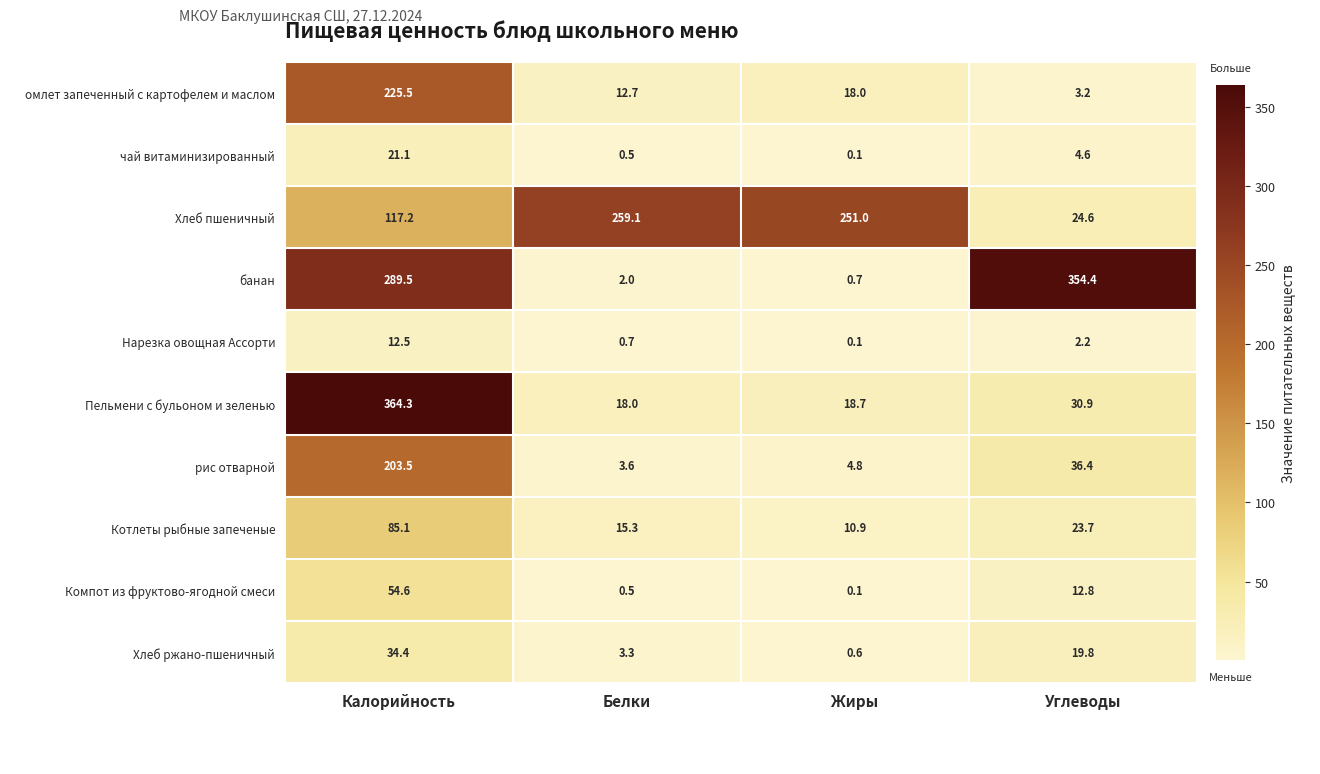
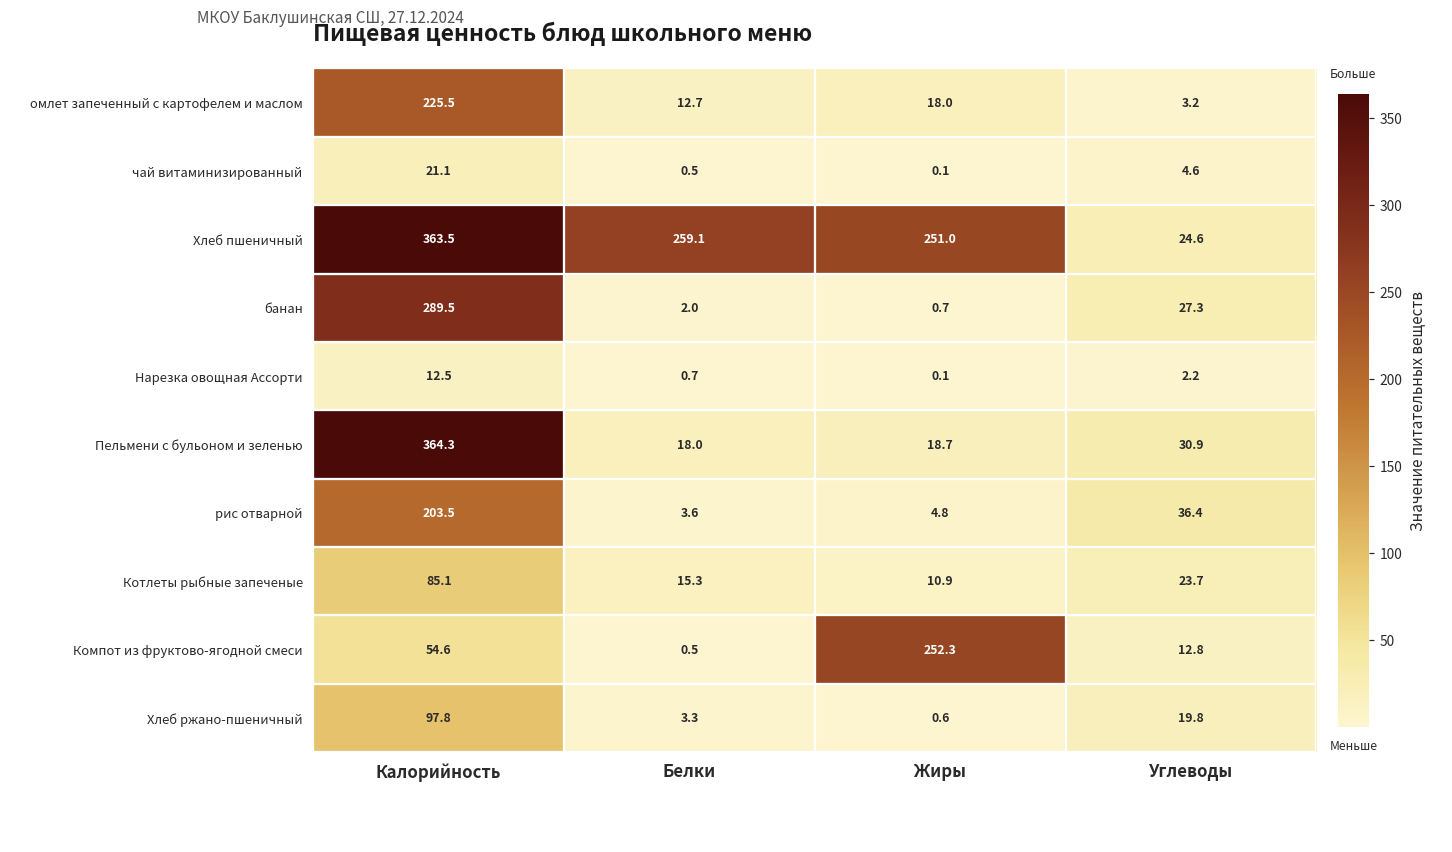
  {
    "омлет запеченный с картофелем и маслом": {
      "Калорийность": 225.5,
      "Белки": 12.7,
      "Жиры": 18.0,
      "Углеводы": 3.2
    },
    "чай витаминизированный": {
      "Калорийность": 21.1,
      "Белки": 0.5,
      "Жиры": 0.1,
      "Углеводы": 4.6
    },
    "Хлеб пшеничный": {
-     "Калорийность": 117.2,
+     "Калорийность": 363.5,
      "Белки": 259.1,
      "Жиры": 251.0,
      "Углеводы": 24.6
    },
    "банан": {
      "Калорийность": 289.5,
      "Белки": 2.0,
      "Жиры": 0.7,
-     "Углеводы": 354.4
+     "Углеводы": 27.3
    },
    "Нарезка овощная Ассорти": {
      "Калорийность": 12.5,
      "Белки": 0.7,
      "Жиры": 0.1,
      "Углеводы": 2.2
    },
    "Пельмени с бульоном и зеленью": {
      "Калорийность": 364.3,
      "Белки": 18.0,
      "Жиры": 18.7,
      "Углеводы": 30.9
    },
    "рис отварной": {
      "Калорийность": 203.5,
      "Белки": 3.6,
      "Жиры": 4.8,
      "Углеводы": 36.4
    },
    "Котлеты рыбные запеченые": {
      "Калорийность": 85.1,
      "Белки": 15.3,
      "Жиры": 10.9,
      "Углеводы": 23.7
    },
    "Компот из фруктово-ягодной смеси": {
      "Калорийность": 54.6,
      "Белки": 0.5,
-     "Жиры": 0.1,
+     "Жиры": 252.3,
      "Углеводы": 12.8
    },
    "Хлеб ржано-пшеничный": {
-     "Калорийность": 34.4,
+     "Калорийность": 97.8,
      "Белки": 3.3,
      "Жиры": 0.6,
      "Углеводы": 19.8
    }
  }
